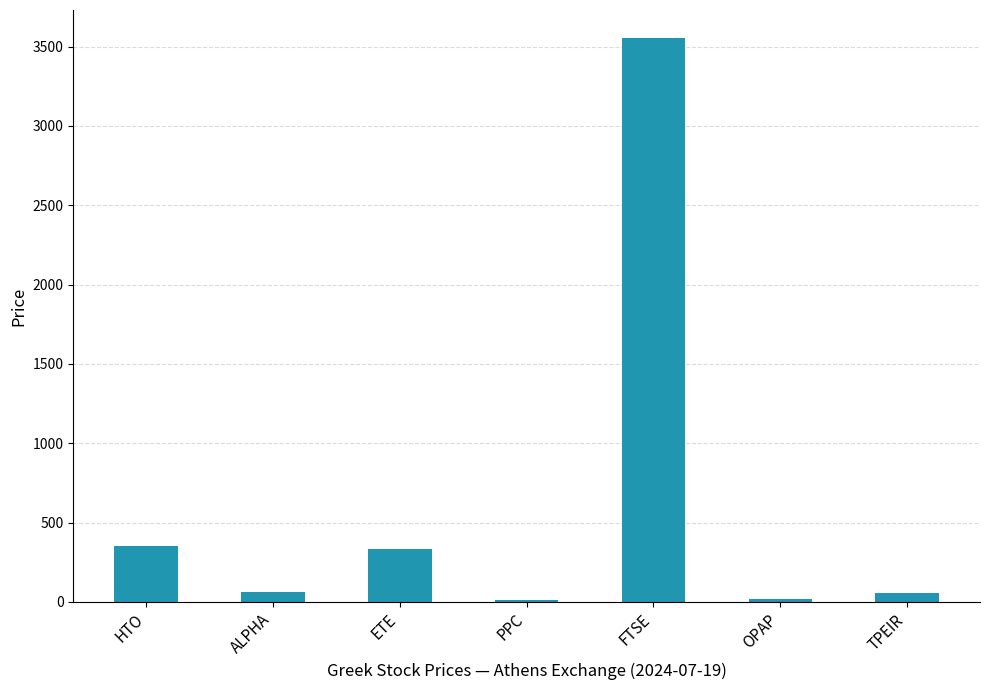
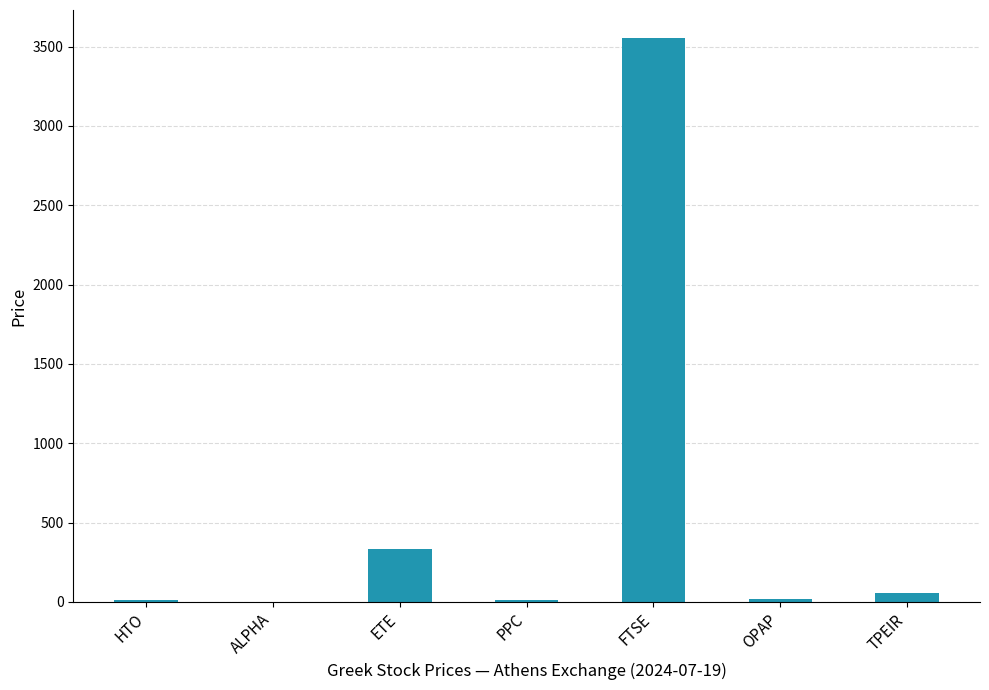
  {
-   "HTO": 350,
-   "ALPHA": 60,
+   "HTO": 10,
+   "ALPHA": 0,
    "ETE": 340,
    "FTSE": 3550,
    "OPAP": 20,
    "TPEIR": 50
  }
